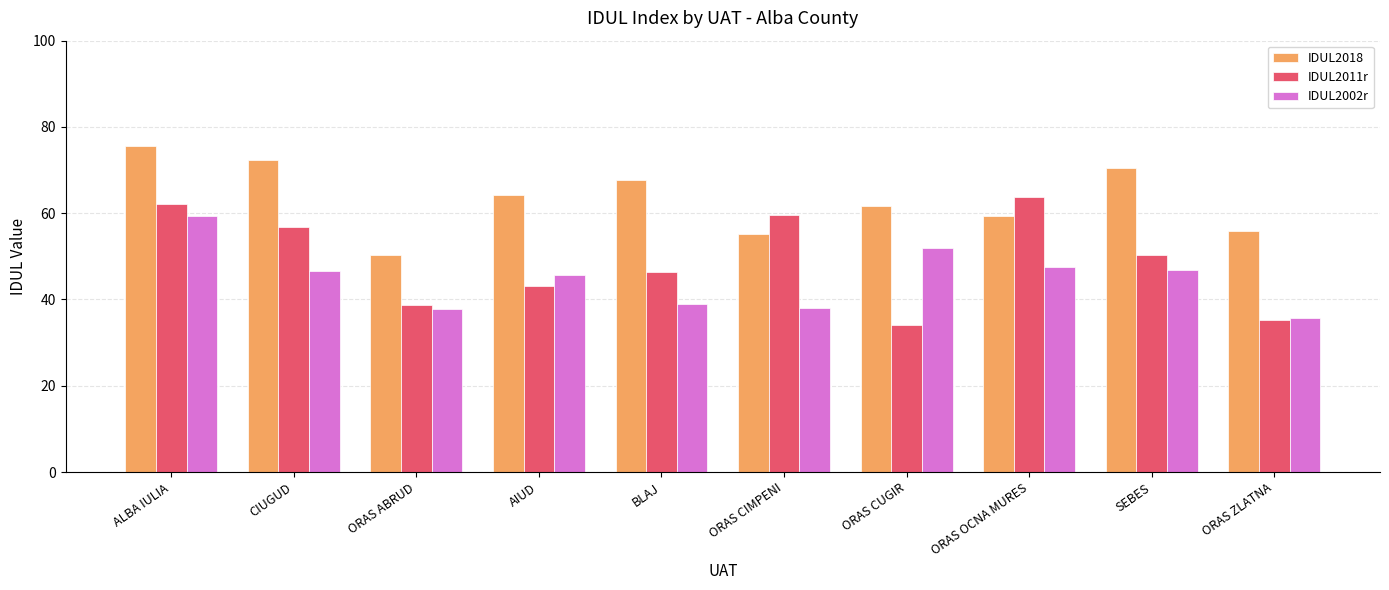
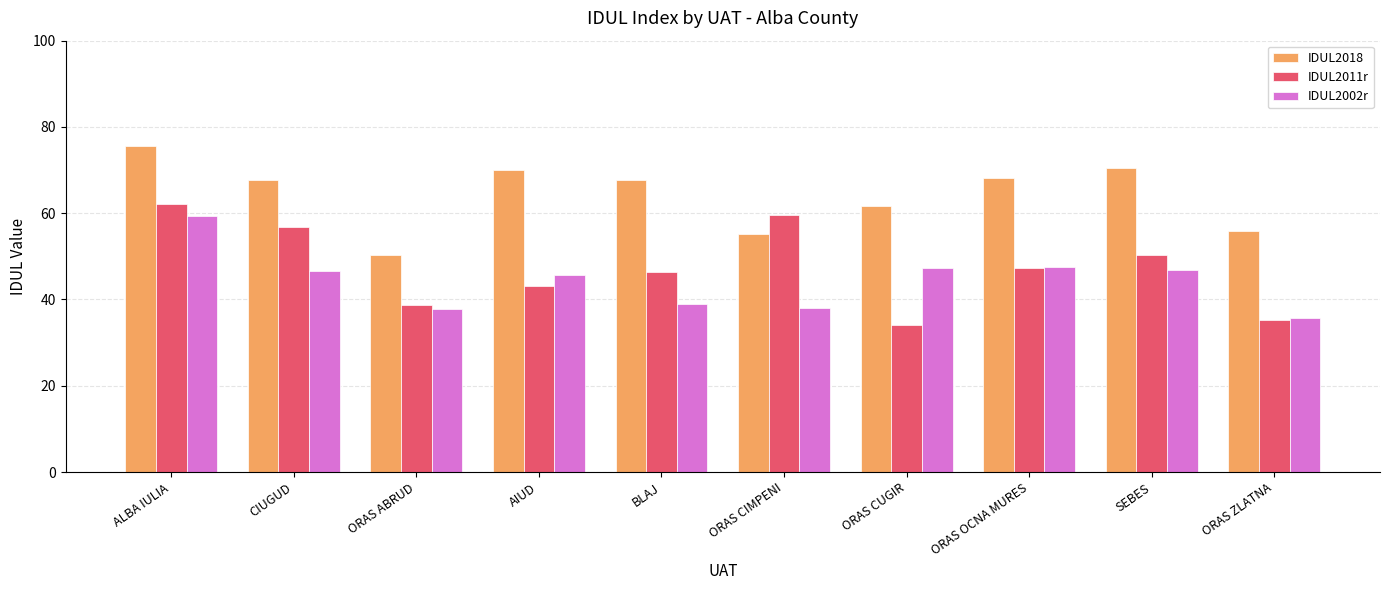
  {
    "IDUL2018": {
      "ALBA IULIA": 75,
-     "CIUGUD": 72,
+     "CIUGUD": 68,
      "ORAS ABRUD": 50,
-     "AIUD": 64,
+     "AIUD": 70,
      "BLAJ": 68,
      "ORAS CIMPENI": 55,
      "ORAS CUGIR": 62,
-     "ORAS OCNA MURES": 59,
+     "ORAS OCNA MURES": 68,
      "SEBES": 70,
      "ORAS ZLATNA": 56
    },
    "IDUL2011r": {
      "ALBA IULIA": 62,
      "CIUGUD": 57,
      "ORAS ABRUD": 39,
      "AIUD": 43,
      "BLAJ": 46,
      "ORAS CIMPENI": 60,
      "ORAS CUGIR": 34,
-     "ORAS OCNA MURES": 64,
+     "ORAS OCNA MURES": 47,
      "SEBES": 50,
      "ORAS ZLATNA": 35
    },
    "IDUL2002r": {
      "ALBA IULIA": 59,
      "CIUGUD": 46,
      "ORAS ABRUD": 38,
      "AIUD": 46,
      "BLAJ": 39,
      "ORAS CIMPENI": 38,
-     "ORAS CUGIR": 52,
+     "ORAS CUGIR": 47,
      "ORAS OCNA MURES": 48,
      "SEBES": 47,
      "ORAS ZLATNA": 36
    }
  }
